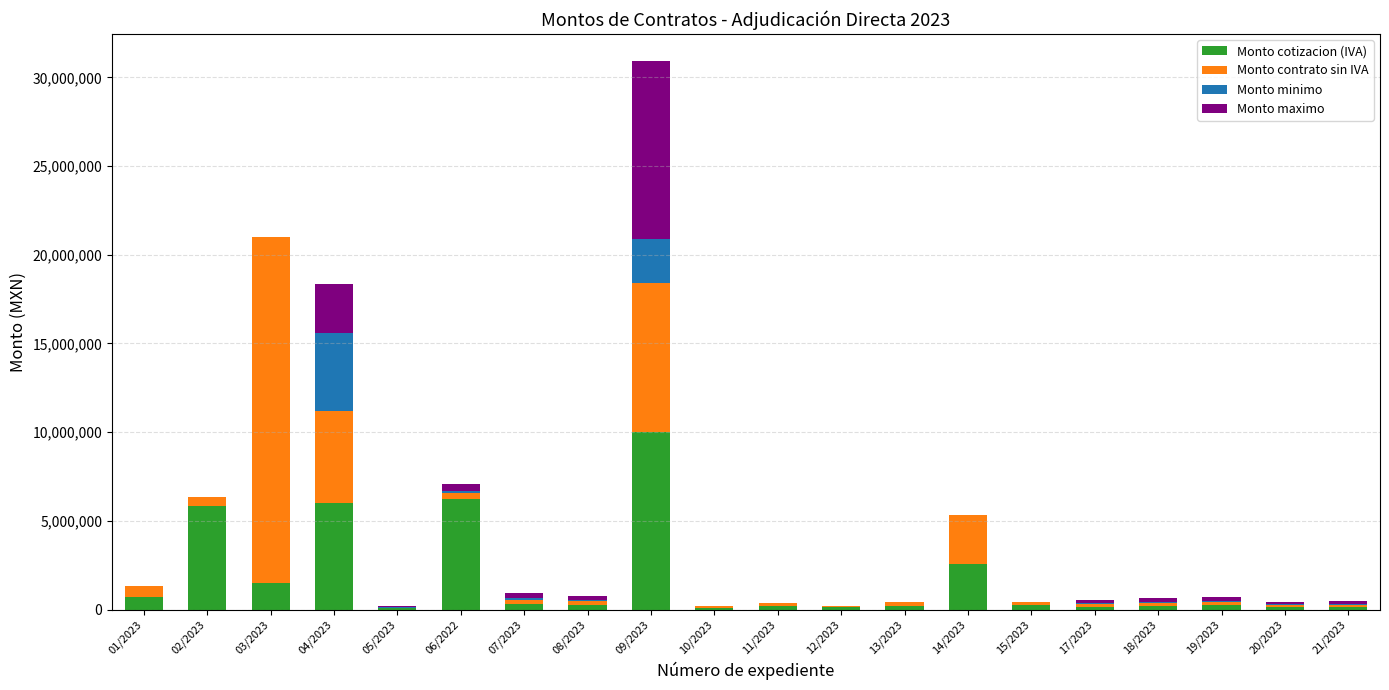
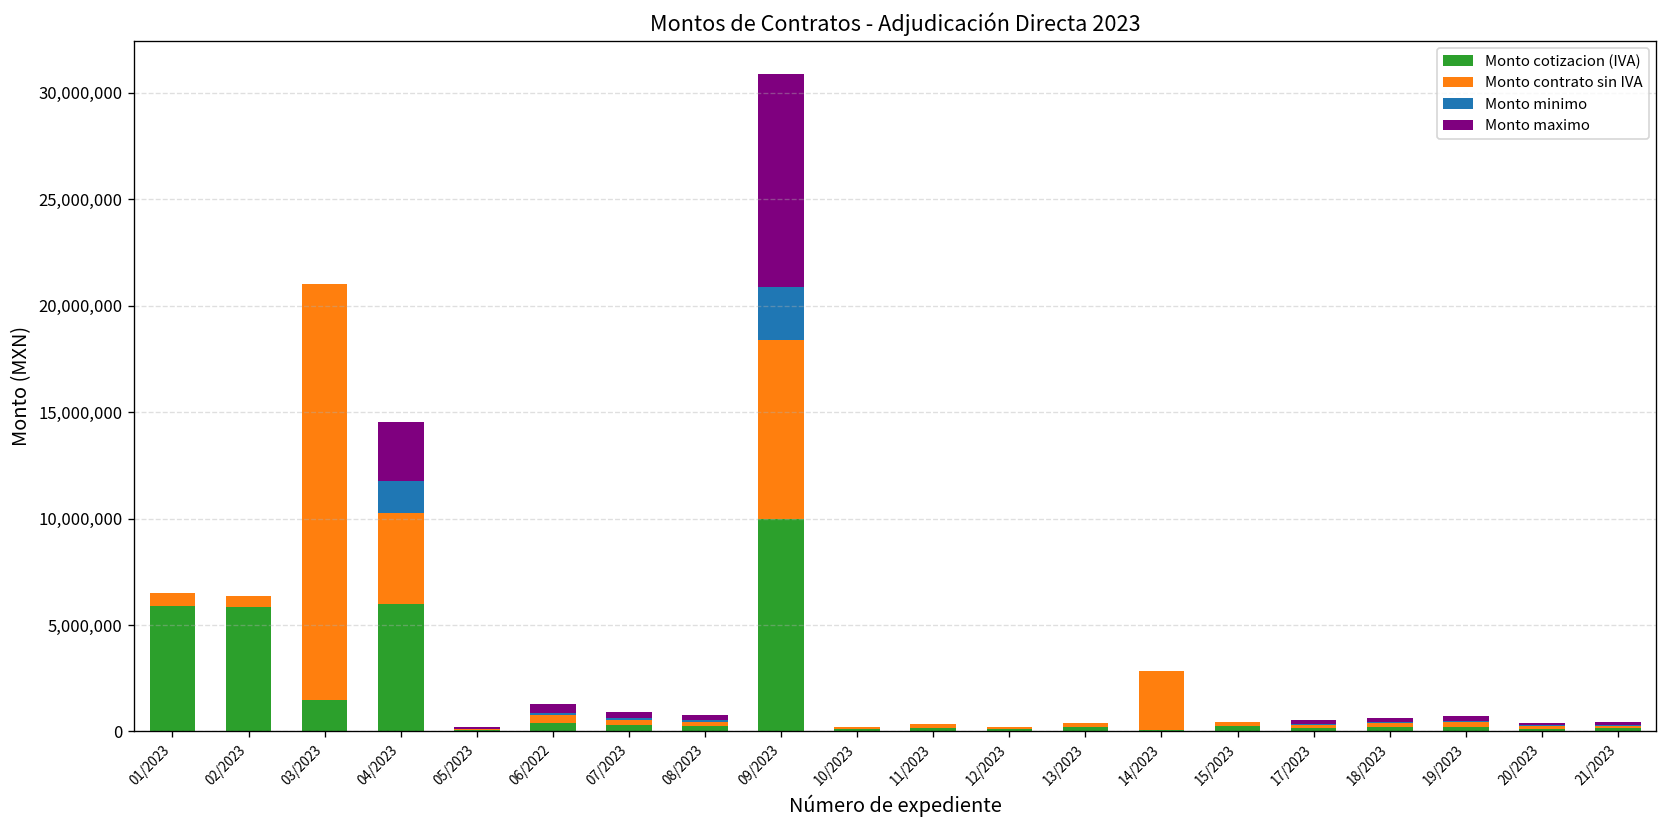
  {
    "Monto cotizacion (IVA)": {
-     "01/2023": "700,000",
+     "01/2023": "5,900,000",
      "02/2023": "5,900,000",
      "03/2023": "1,500,000",
      "04/2023": "6,000,000",
-     "06/2022": "6,200,000",
+     "06/2022": "400,000",
      "07/2023": "300,000",
      "08/2023": "300,000",
      "09/2023": "10,000,000",
      "11/2023": "200,000",
      "13/2023": "200,000",
-     "14/2023": "2,600,000",
+     "14/2023": "0",
      "15/2023": "200,000",
      "17/2023": "200,000",
      "18/2023": "200,000",
      "19/2023": "200,000",
      "21/2023": "200,000"
    },
    "Monto contrato sin IVA": {
      "01/2023": "600,000",
      "02/2023": "500,000",
      "03/2023": "19,500,000",
-     "04/2023": "5,200,000",
+     "04/2023": "4,300,000",
      "06/2022": "400,000",
      "07/2023": "300,000",
      "08/2023": "200,000",
      "09/2023": "8,400,000",
      "11/2023": "200,000",
      "13/2023": "200,000",
      "14/2023": "2,800,000",
      "15/2023": "200,000",
      "17/2023": "100,000",
      "18/2023": "200,000",
      "19/2023": "200,000"
    },
    "Monto minimo": {
      "01/2023": "0",
      "02/2023": "0",
      "03/2023": "0",
-     "04/2023": "4,400,000",
+     "04/2023": "1,500,000",
      "09/2023": "2,500,000",
      "10/2023": "0",
      "11/2023": "0",
      "12/2023": "0",
      "13/2023": "0",
      "14/2023": "0",
      "15/2023": "0"
    },
    "Monto maximo": {
      "01/2023": "0",
      "02/2023": "0",
      "03/2023": "0",
      "04/2023": "2,700,000",
      "06/2022": "400,000",
      "07/2023": "300,000",
      "08/2023": "300,000",
      "09/2023": "10,000,000",
      "10/2023": "0",
      "11/2023": "0",
      "12/2023": "0",
      "13/2023": "0",
      "14/2023": "0",
      "15/2023": "0",
      "17/2023": "200,000",
      "18/2023": "200,000",
      "19/2023": "200,000",
      "21/2023": "200,000"
    }
  }
